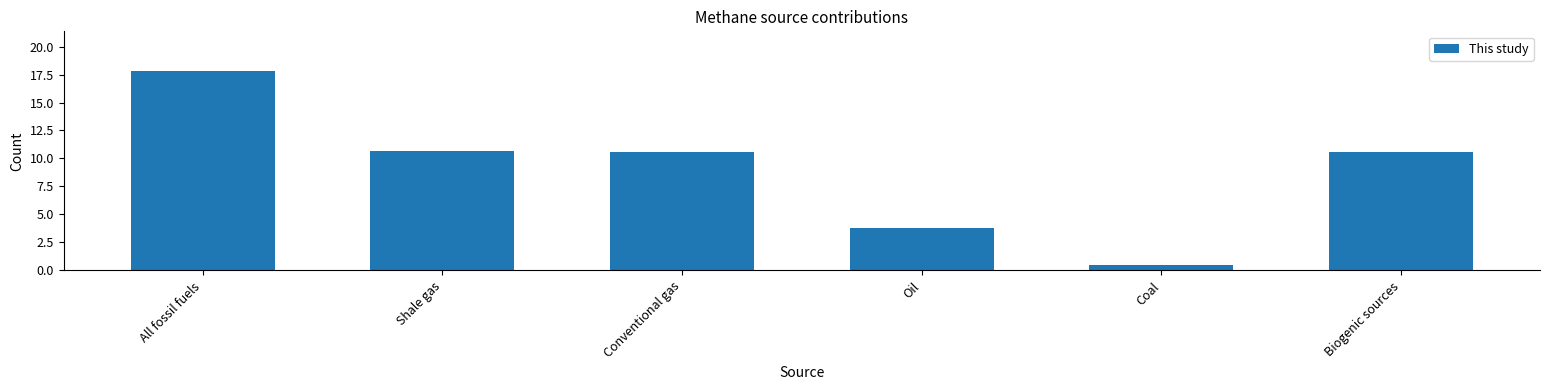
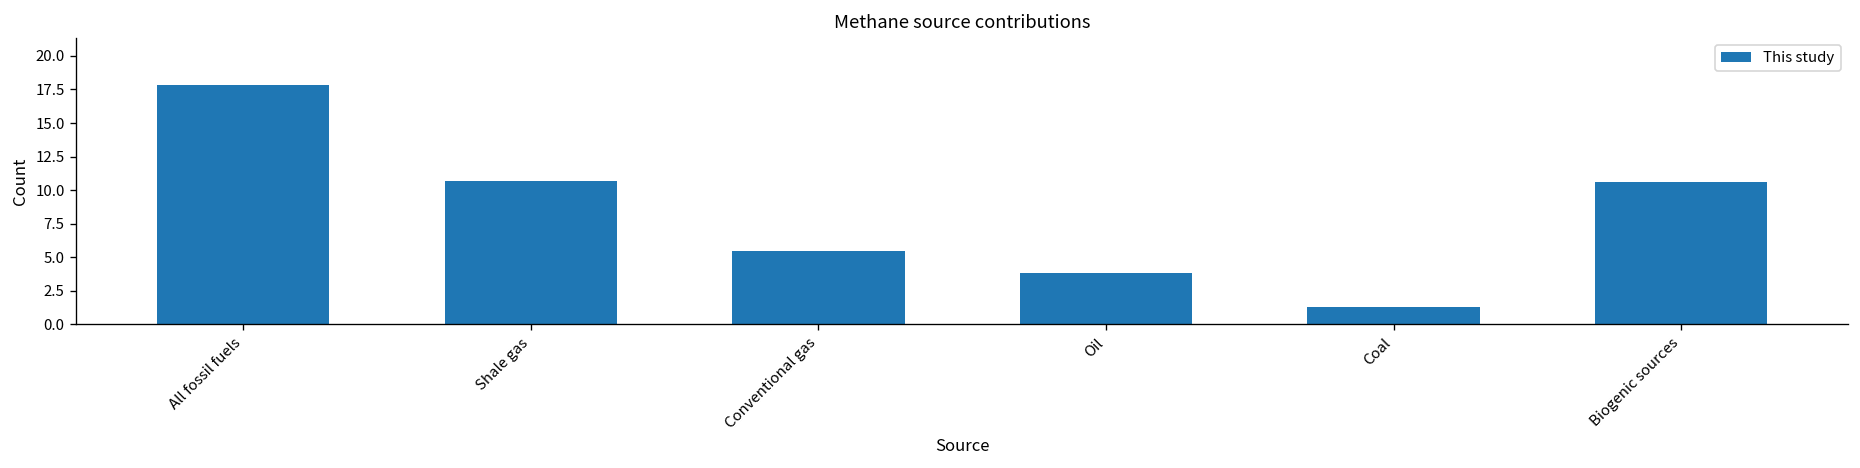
  {
    "All fossil fuels": 17.8,
    "Shale gas": 10.7,
-   "Conventional gas": 10.6,
+   "Conventional gas": 5.5,
    "Oil": 3.8,
-   "Coal": 0.5,
+   "Coal": 1.3,
    "Biogenic sources": 10.6
  }
